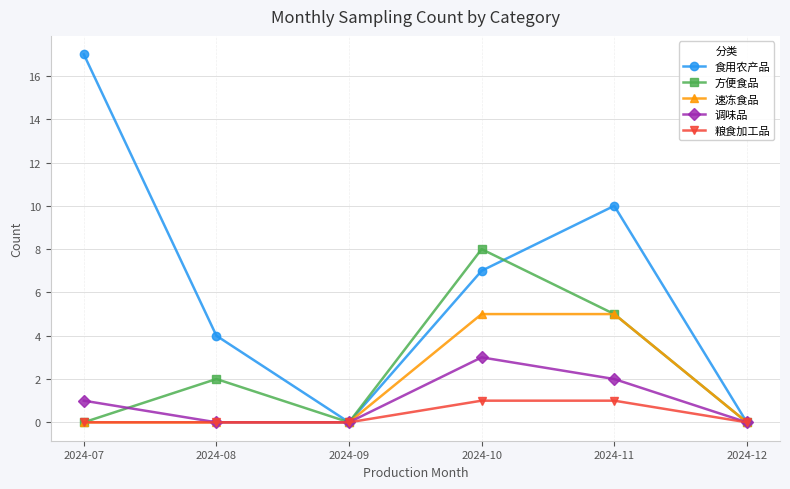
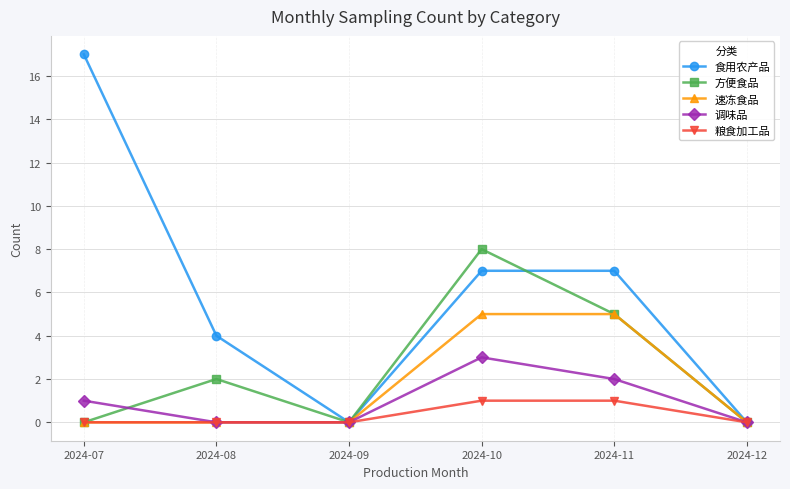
  {
    "食用农产品": {
      "2024-07": 17,
      "2024-08": 4,
      "2024-10": 7,
-     "2024-11": 10
+     "2024-11": 7
    },
    "方便食品": {
      "2024-08": 2,
      "2024-10": 8
    },
    "速冻食品": {
      "2024-10": 5
    },
    "调味品": {
      "2024-07": 1,
      "2024-10": 3,
      "2024-11": 2
    },
    "粮食加工品": {
      "2024-10": 1,
      "2024-11": 1
    }
  }
